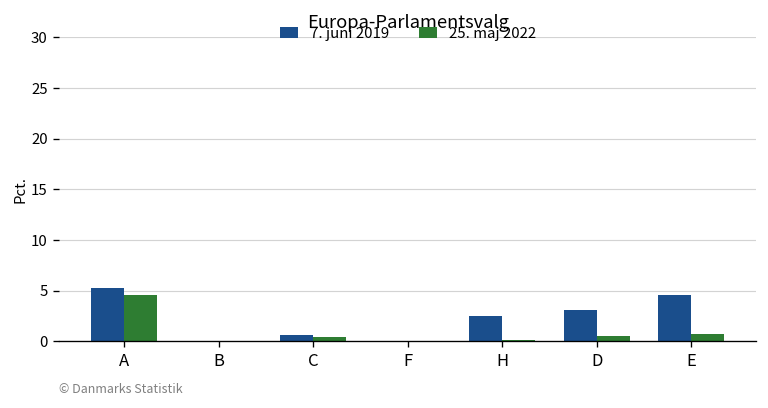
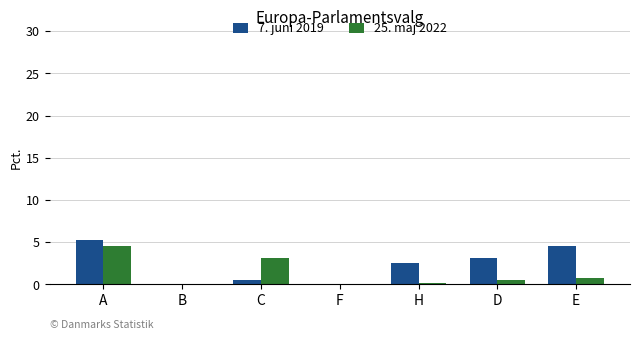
  {
    "7. juni 2019": {
      "A": 5,
      "C": 1,
      "H": 3,
      "D": 3,
      "E": 5
    },
    "25. maj 2022": {
      "A": 5,
-     "C": 0,
+     "C": 3,
      "D": 0,
      "E": 1
    }
  }
